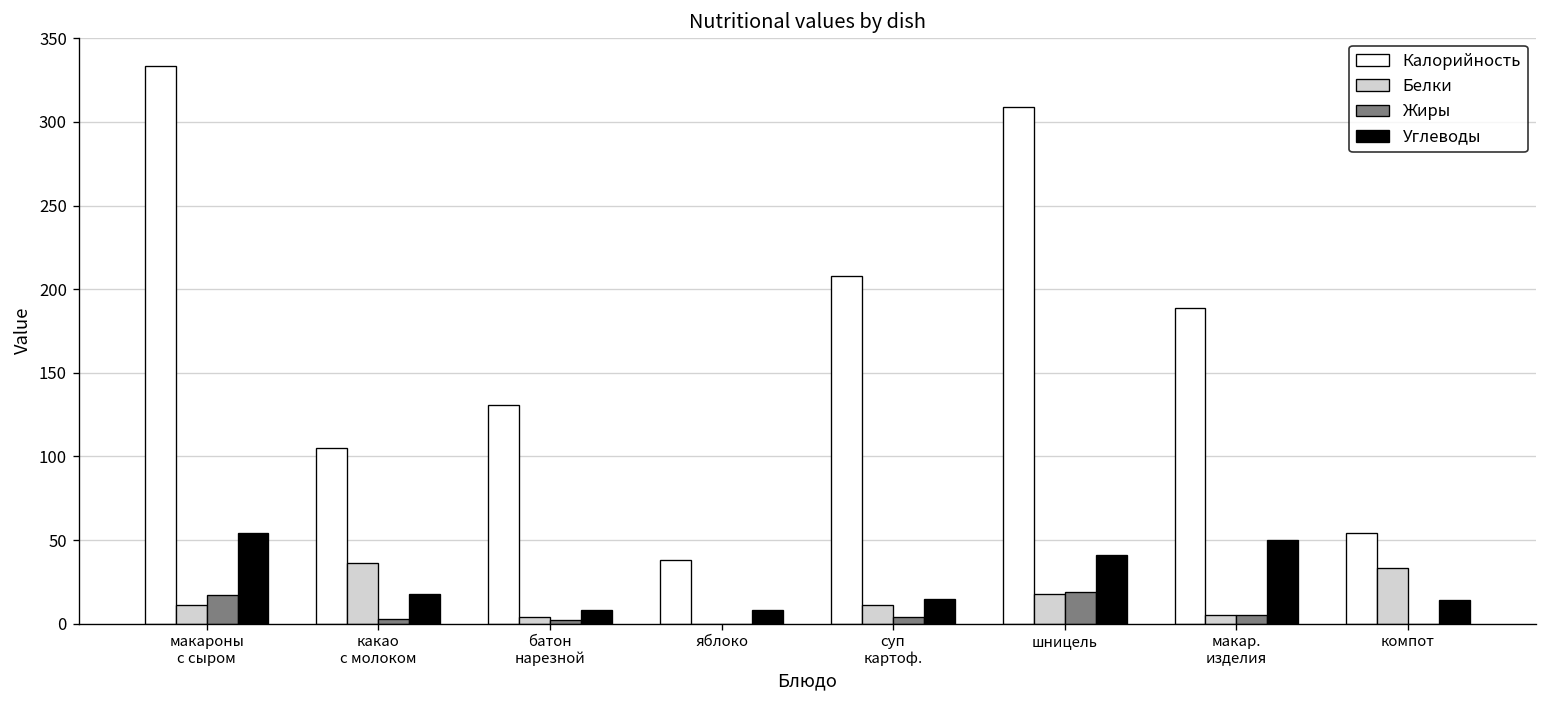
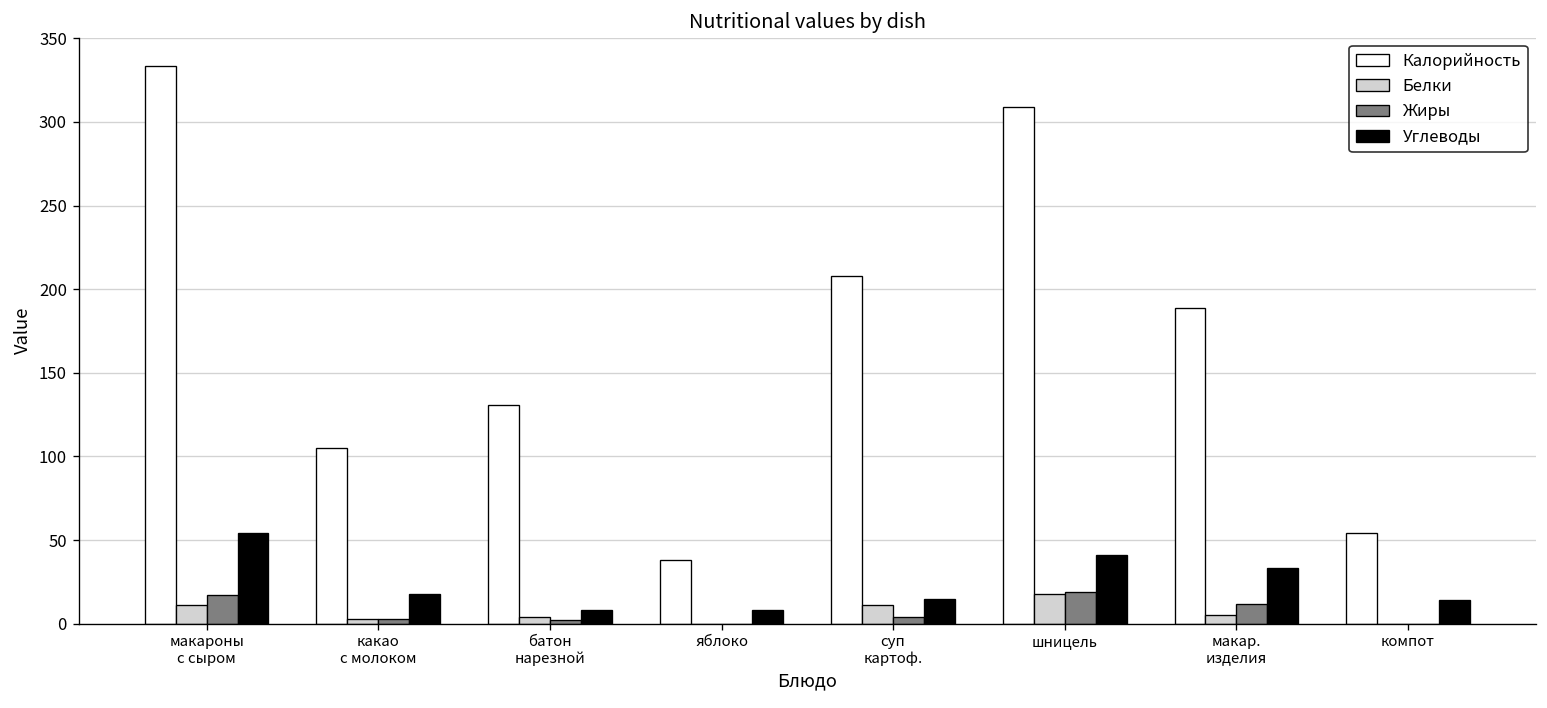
  {
    "Калорийность": {
      "макароны с сыром": 334,
      "какао с молоком": 105,
      "батон нарезной": 131,
      "яблоко": 38,
      "суп картоф.": 208,
      "шницель": 309,
      "макар. изделия": 189,
      "компот": 54
    },
    "Белки": {
      "макароны с сыром": 11,
-     "какао с молоком": 36,
+     "какао с молоком": 3,
      "батон нарезной": 4,
      "яблоко": 0,
      "суп картоф.": 11,
      "шницель": 18,
      "макар. изделия": 5,
-     "компот": 33
+     "компот": 0
    },
    "Жиры": {
      "макароны с сыром": 17,
      "какао с молоком": 3,
      "батон нарезной": 2,
      "яблоко": 0,
      "суп картоф.": 4,
      "шницель": 19,
-     "макар. изделия": 5,
+     "макар. изделия": 12,
      "компот": 0
    },
    "Углеводы": {
      "макароны с сыром": 54,
      "какао с молоком": 18,
      "батон нарезной": 8,
      "яблоко": 8,
      "суп картоф.": 15,
      "шницель": 41,
-     "макар. изделия": 50,
+     "макар. изделия": 33,
      "компот": 14
    }
  }
